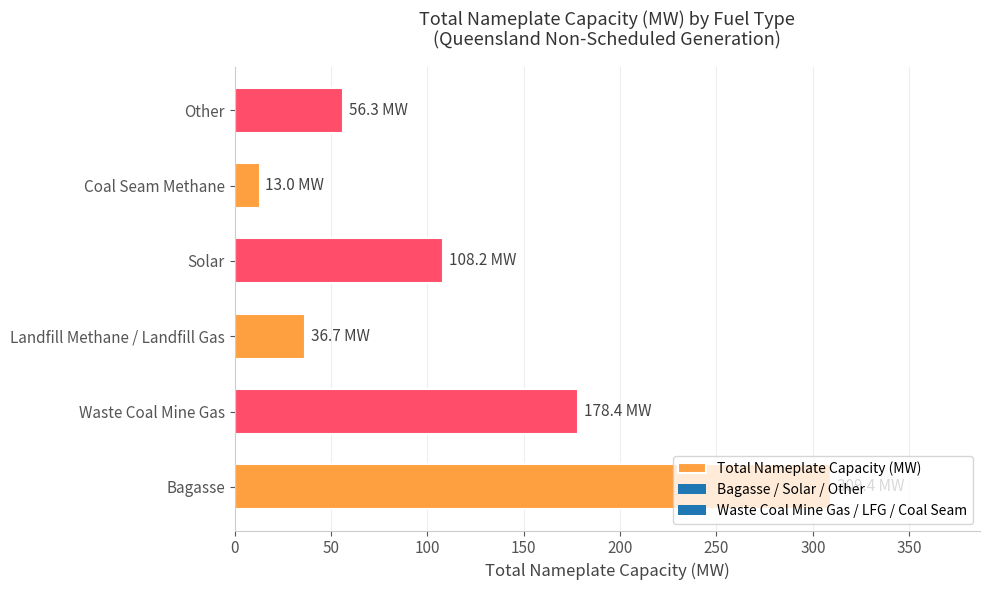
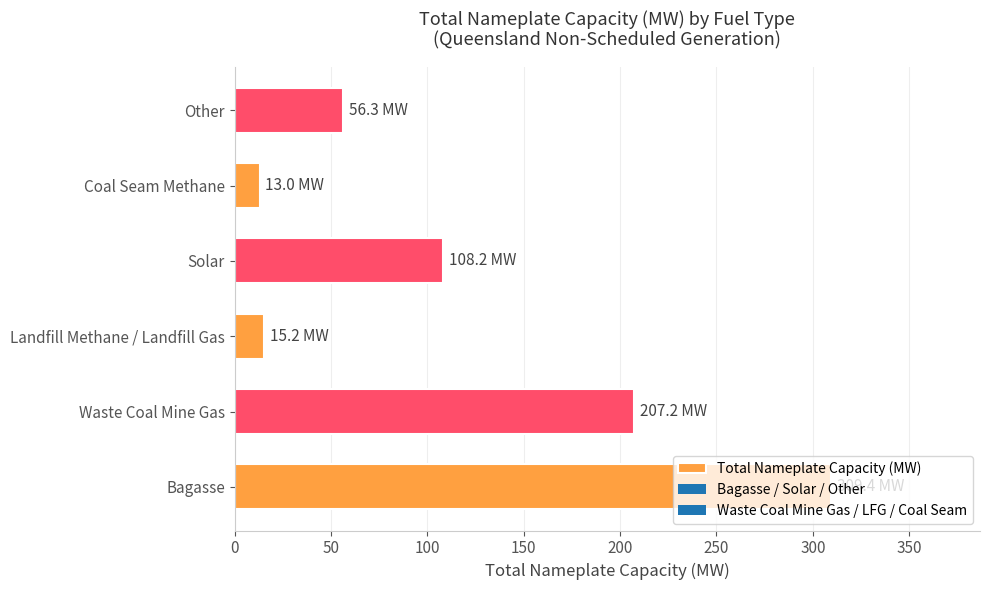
  {
    "Other": 56.3,
    "Coal Seam Methane": 13.0,
    "Solar": 108.2,
-   "Landfill Methane / Landfill Gas": 36.7,
-   "Waste Coal Mine Gas": 178.4
+   "Landfill Methane / Landfill Gas": 15.2,
+   "Waste Coal Mine Gas": 207.2
  }
